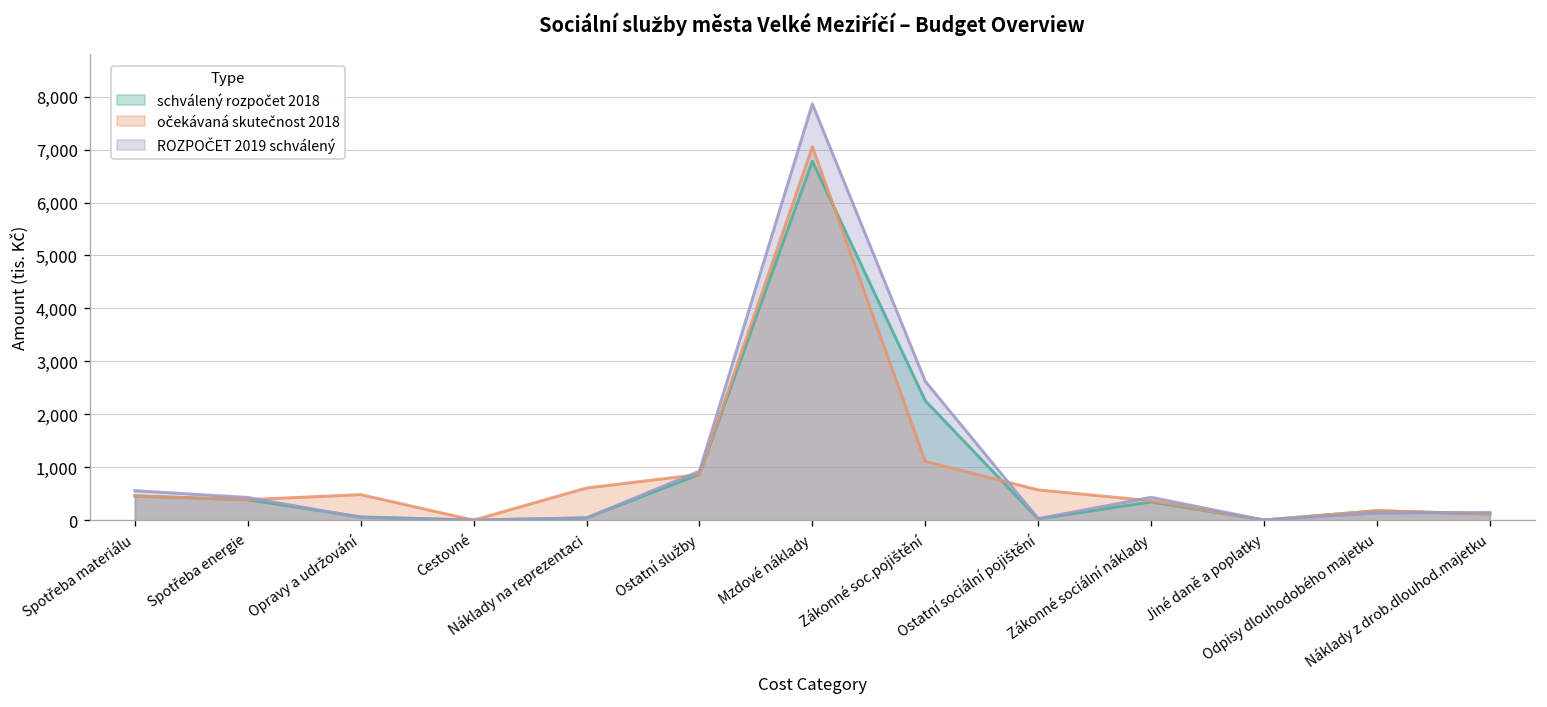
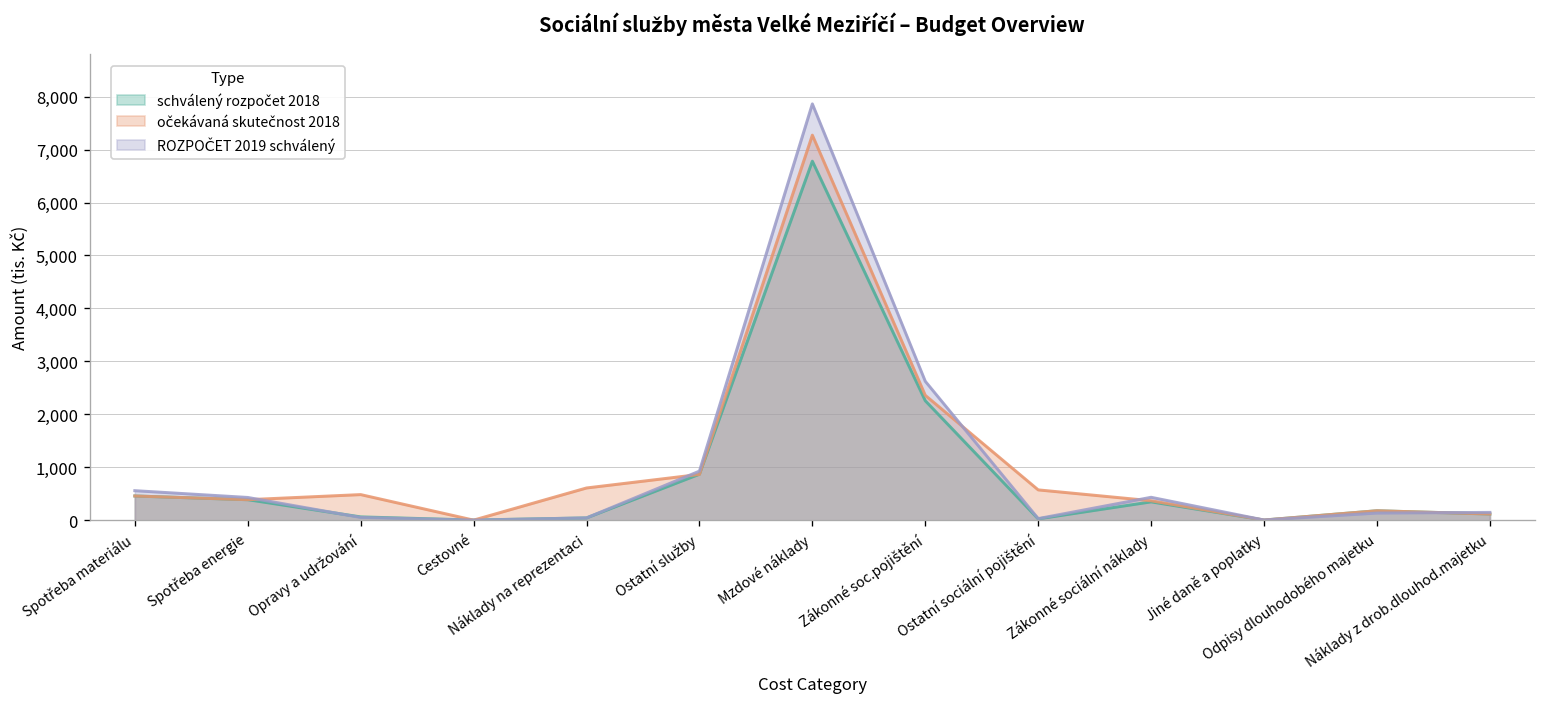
  {
    "očekávaná skutečnost 2018": {
      "Opravy a udržování": "500",
      "Náklady na reprezentaci": "600",
-     "Mzdové náklady": "7,100",
-     "Zákonné soc.pojištění": "1,100",
+     "Mzdové náklady": "7,300",
+     "Zákonné soc.pojištění": "2,400",
      "Ostatní sociální pojištění": "600"
    }
  }
